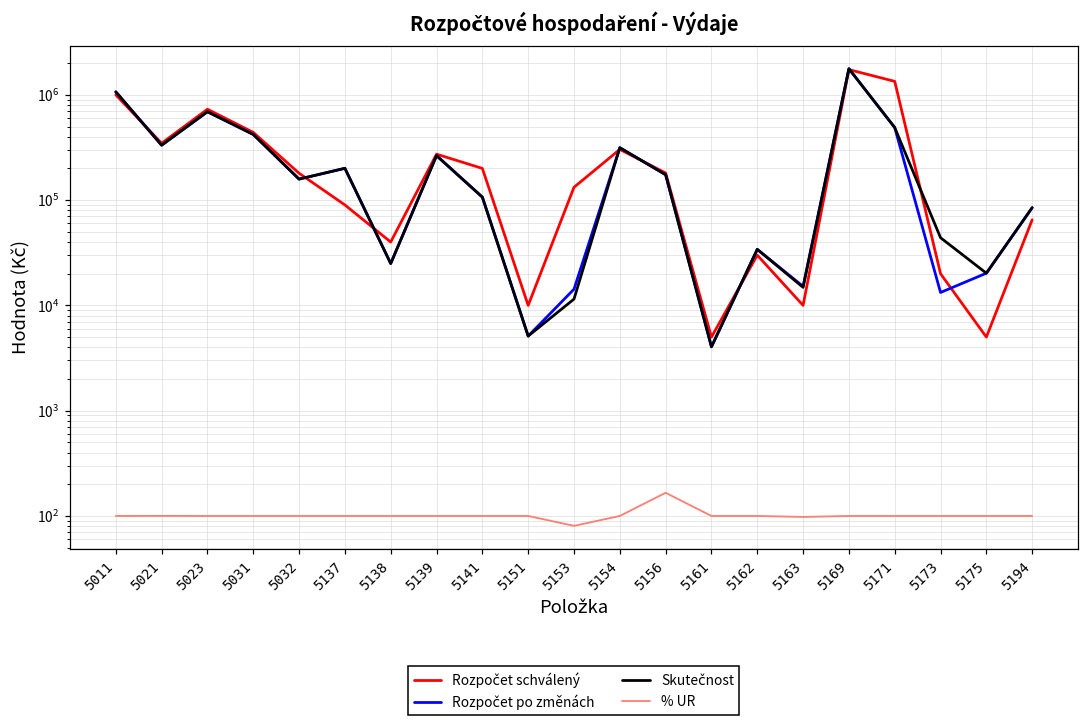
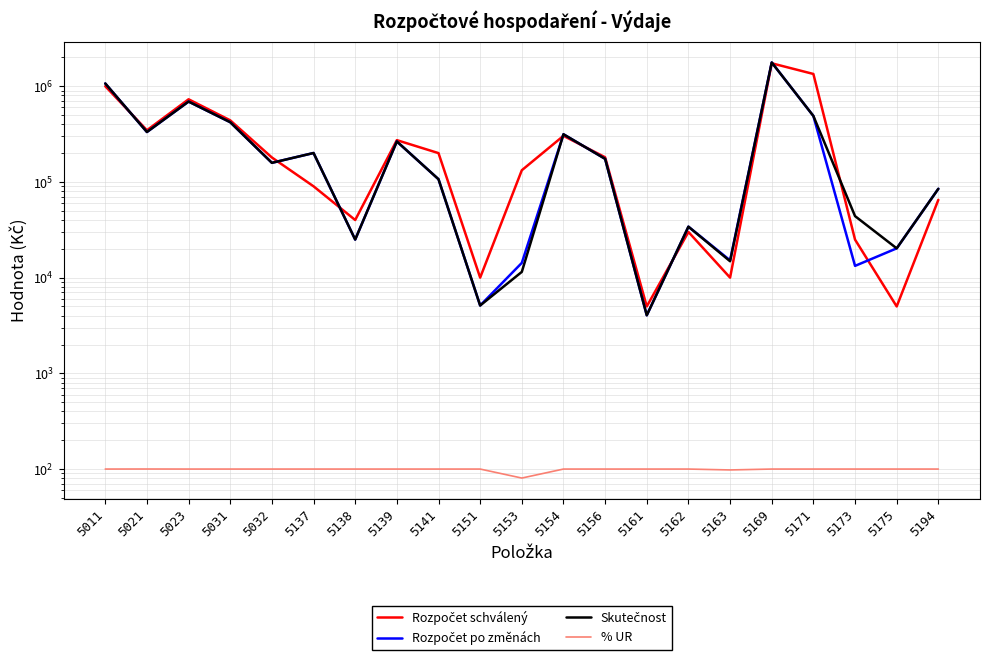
  {
    "Rozpočet schválený": {
      "5011": 1000000,
      "5032": 180000,
      "5137": 90000,
      "5138": 40000,
      "5141": 200000,
      "5151": 10000,
      "5153": 130000,
      "5161": 5000,
      "5162": 30000,
      "5163": 10000,
      "5171": 1300000,
-     "5173": 20000,
+     "5173": 25000,
      "5175": 5000,
      "5194": 70000
    },
    "Rozpočet po změnách": {
      "5153": 14000,
      "5173": 13000
    },
    "Skutečnost": {
      "5153": 11000,
      "5173": 40000
    },
    "% UR": {
      "5011": 100,
      "5021": 100,
      "5023": 100,
      "5031": 100,
      "5032": 100,
      "5137": 100,
      "5138": 100,
      "5139": 100,
      "5141": 100,
      "5151": 100,
      "5153": 80,
      "5154": 100,
-     "5156": 170,
+     "5156": 100,
      "5161": 100,
      "5162": 100,
      "5163": 100,
      "5169": 100,
      "5171": 100,
      "5173": 100,
      "5175": 100,
      "5194": 100
    }
  }
